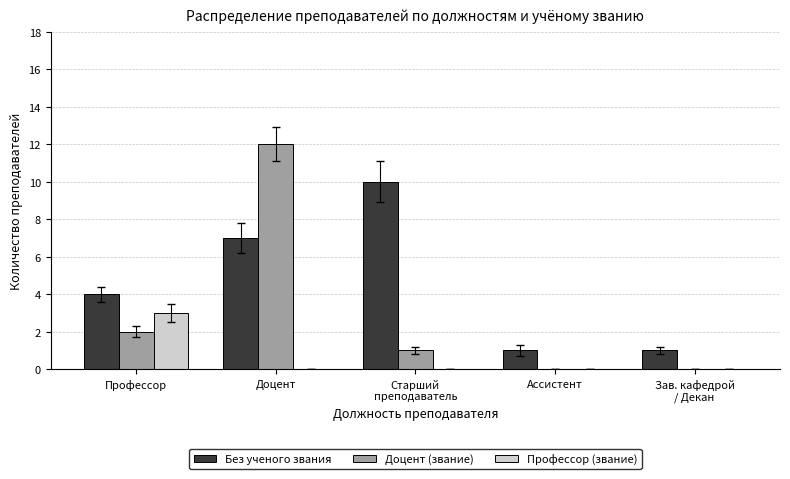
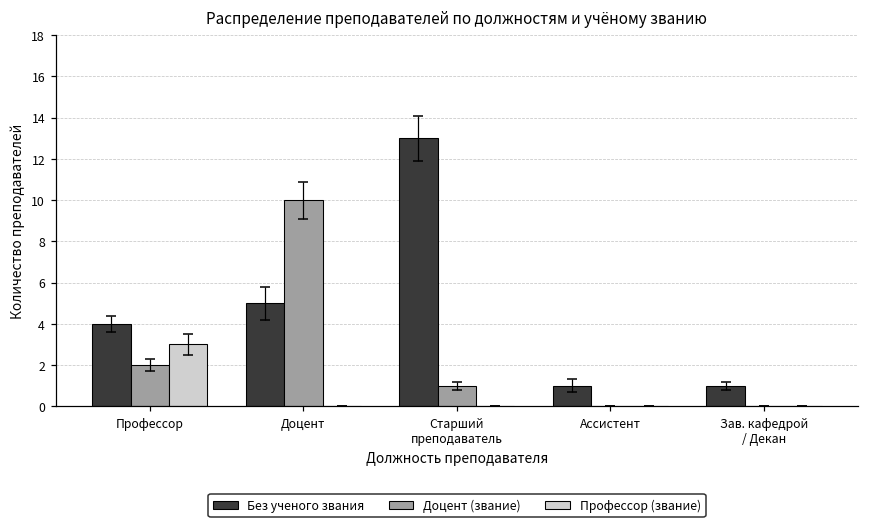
  {
    "Без ученого звания": {
      "Профессор": 4,
-     "Доцент": 7,
-     "Старший преподаватель": 10,
+     "Доцент": 5,
+     "Старший преподаватель": 13,
      "Ассистент": 1,
      "Зав. кафедрой / Декан": 1
    },
    "Доцент (звание)": {
      "Профессор": 2,
-     "Доцент": 12,
+     "Доцент": 10,
      "Старший преподаватель": 1,
      "Ассистент": 0,
      "Зав. кафедрой / Декан": 0
    },
    "Профессор (звание)": {
      "Профессор": 3,
      "Доцент": 0,
      "Старший преподаватель": 0,
      "Ассистент": 0,
      "Зав. кафедрой / Декан": 0
    }
  }
